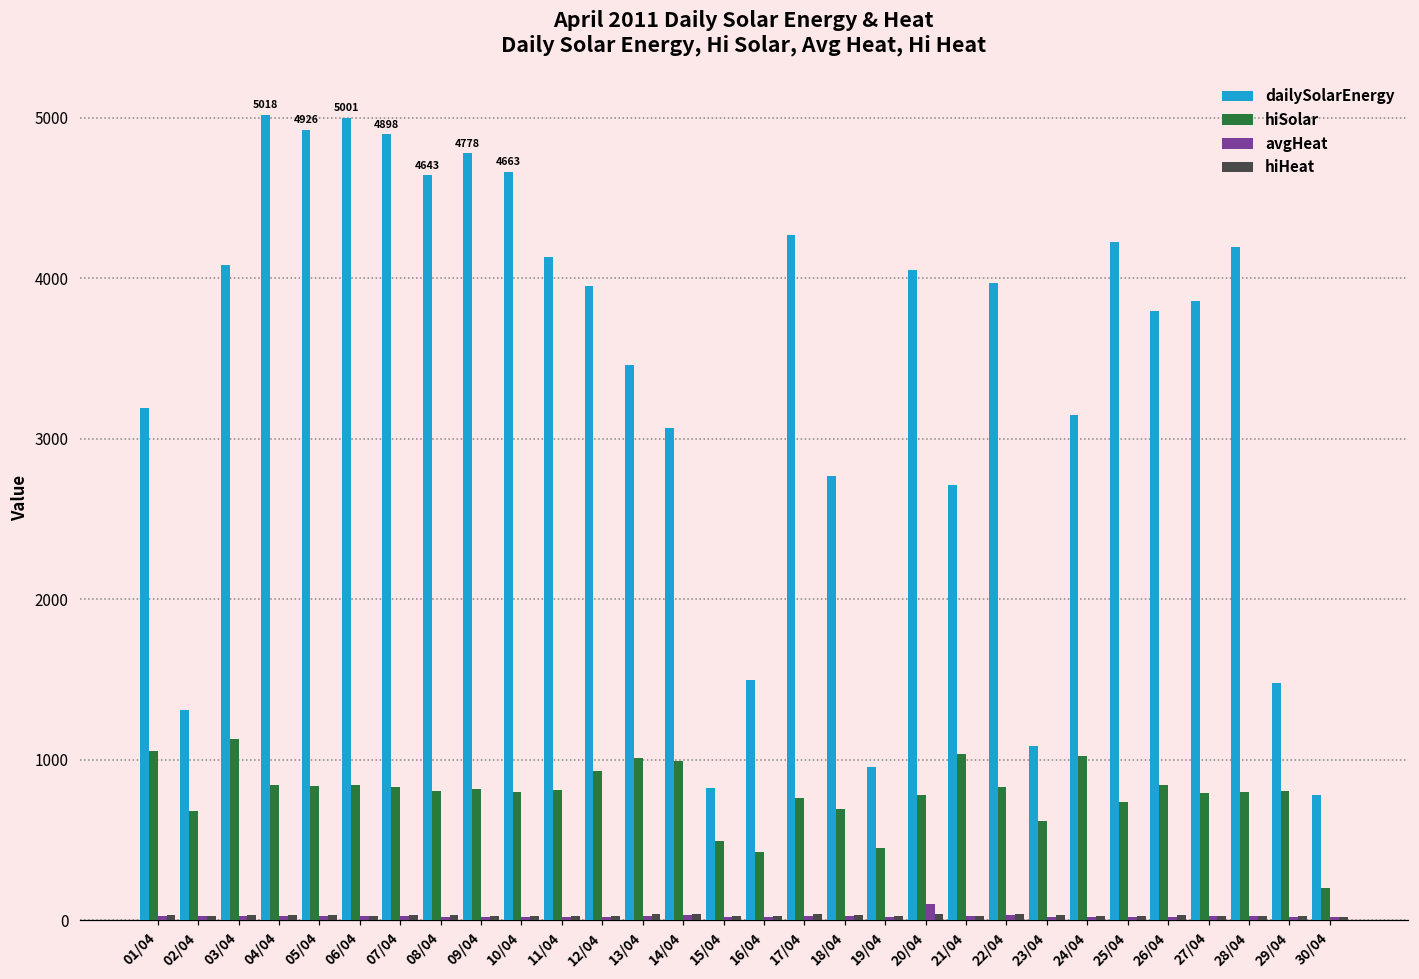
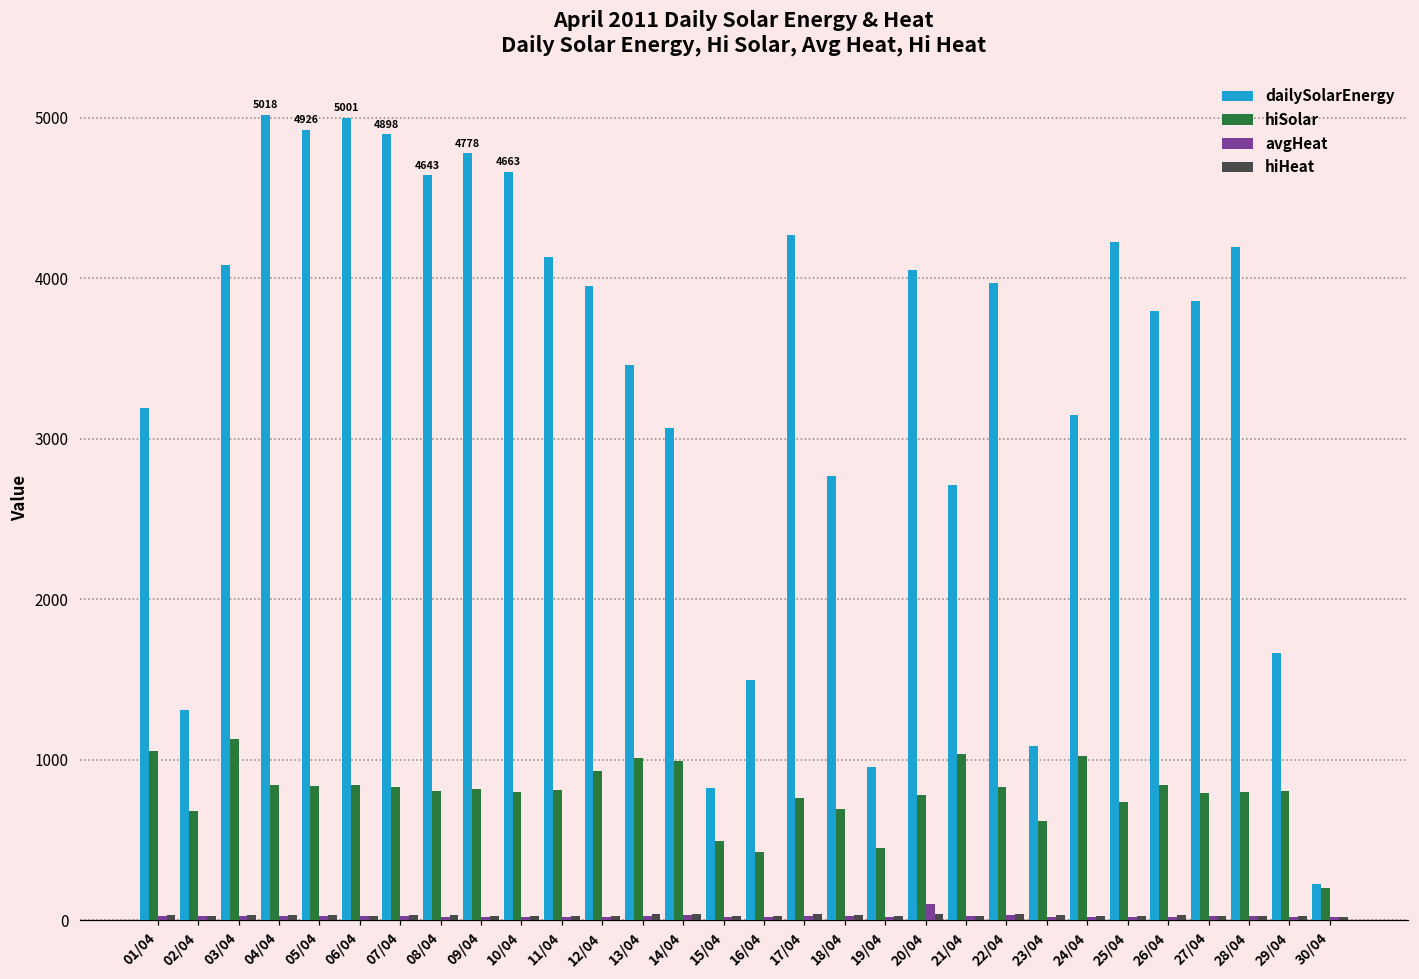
  {
    "dailySolarEnergy": {
      "01/04": 3190,
      "02/04": 1310,
      "03/04": 4080,
      "11/04": 4130,
      "12/04": 3950,
      "13/04": 3460,
      "14/04": 3070,
      "15/04": 820,
      "16/04": 1500,
      "17/04": 4270,
      "18/04": 2770,
      "19/04": 960,
      "20/04": 4050,
      "21/04": 2710,
      "22/04": 3970,
      "23/04": 1090,
      "24/04": 3150,
      "25/04": 4230,
      "26/04": 3800,
      "27/04": 3860,
      "28/04": 4200,
-     "29/04": 1480,
-     "30/04": 780
+     "29/04": 1670,
+     "30/04": 230
    },
    "avgHeat": {
      "01/04": 30,
      "02/04": 30,
      "03/04": 30,
      "04/04": 30,
      "05/04": 30,
      "06/04": 30,
      "07/04": 20,
      "08/04": 20,
      "09/04": 20,
      "10/04": 20,
      "11/04": 20,
      "12/04": 20,
      "13/04": 30,
      "14/04": 30,
      "15/04": 20,
      "16/04": 20,
      "17/04": 30,
      "18/04": 30,
      "19/04": 20,
      "20/04": 100,
      "21/04": 30,
      "22/04": 30,
      "23/04": 20,
      "24/04": 20,
      "25/04": 20,
      "26/04": 20,
      "27/04": 20,
      "28/04": 30,
      "29/04": 20,
      "30/04": 20
    }
  }
